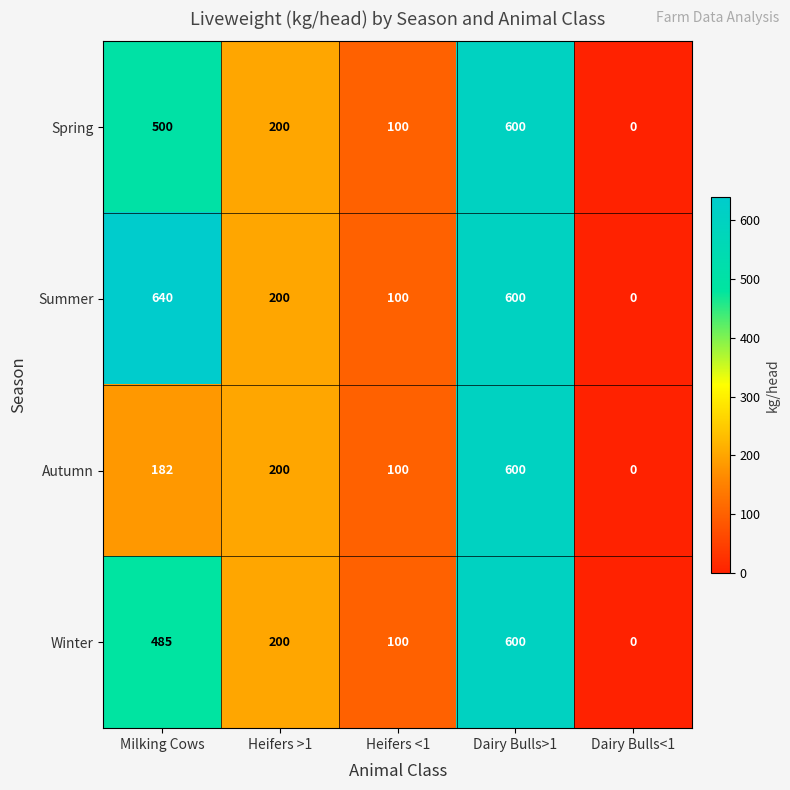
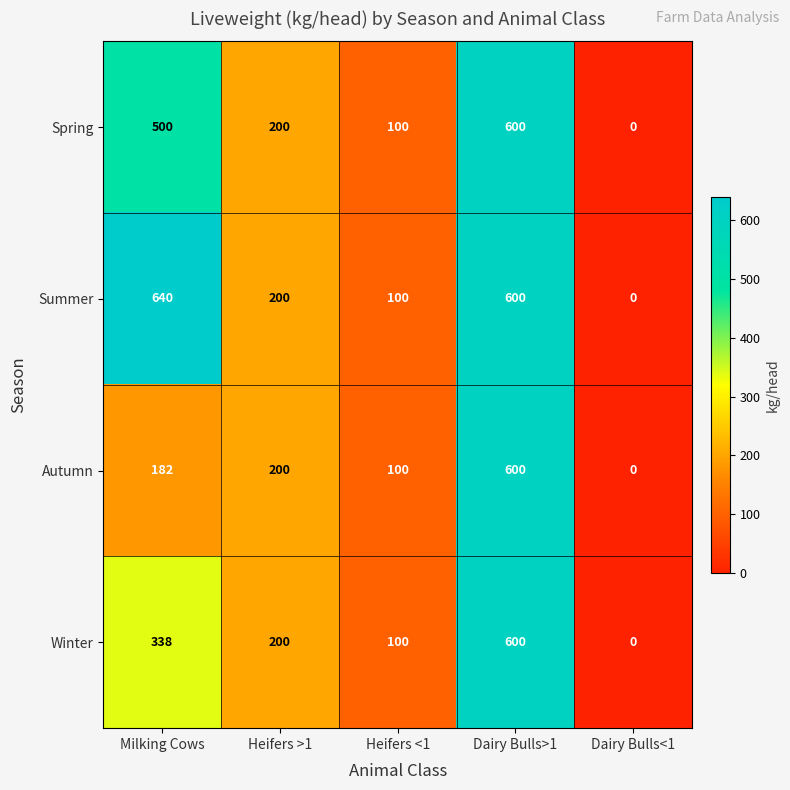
  {
    "Spring": {
      "Milking Cows": 500,
      "Heifers >1": 200,
      "Heifers <1": 100,
      "Dairy Bulls>1": 600,
      "Dairy Bulls<1": 0
    },
    "Summer": {
      "Milking Cows": 640,
      "Heifers >1": 200,
      "Heifers <1": 100,
      "Dairy Bulls>1": 600,
      "Dairy Bulls<1": 0
    },
    "Autumn": {
      "Milking Cows": 182,
      "Heifers >1": 200,
      "Heifers <1": 100,
      "Dairy Bulls>1": 600,
      "Dairy Bulls<1": 0
    },
    "Winter": {
-     "Milking Cows": 485,
+     "Milking Cows": 338,
      "Heifers >1": 200,
      "Heifers <1": 100,
      "Dairy Bulls>1": 600,
      "Dairy Bulls<1": 0
    }
  }
